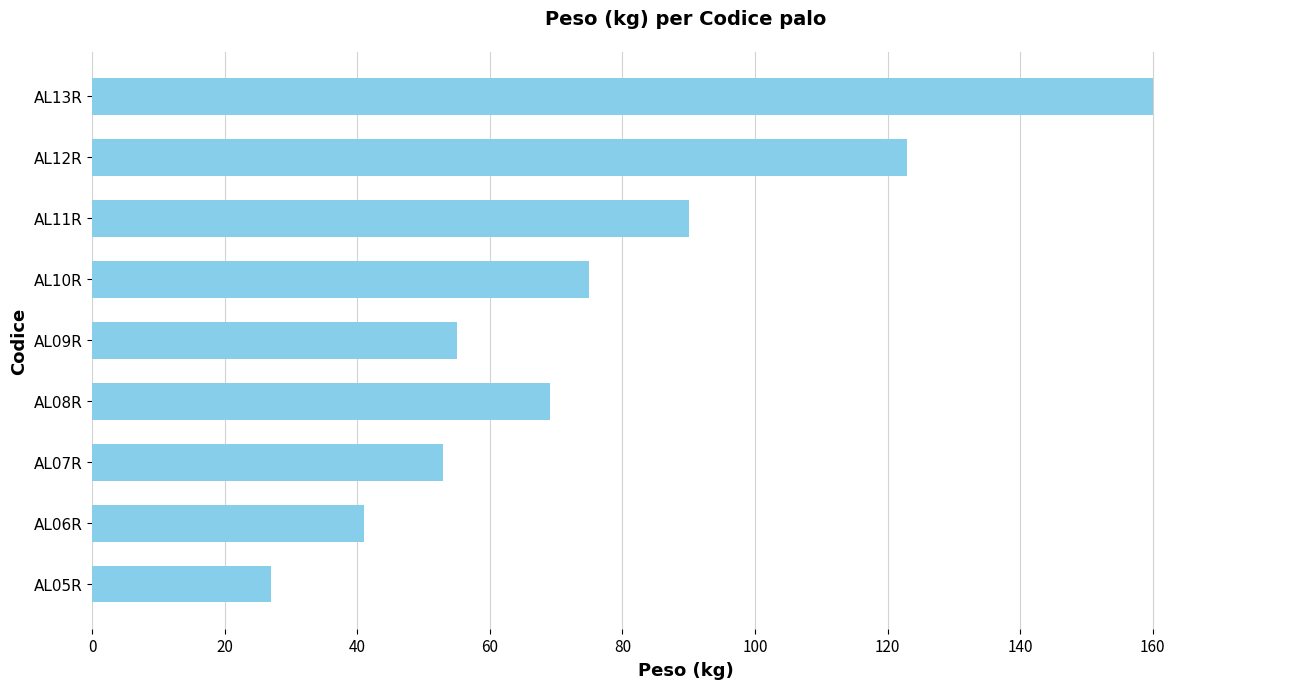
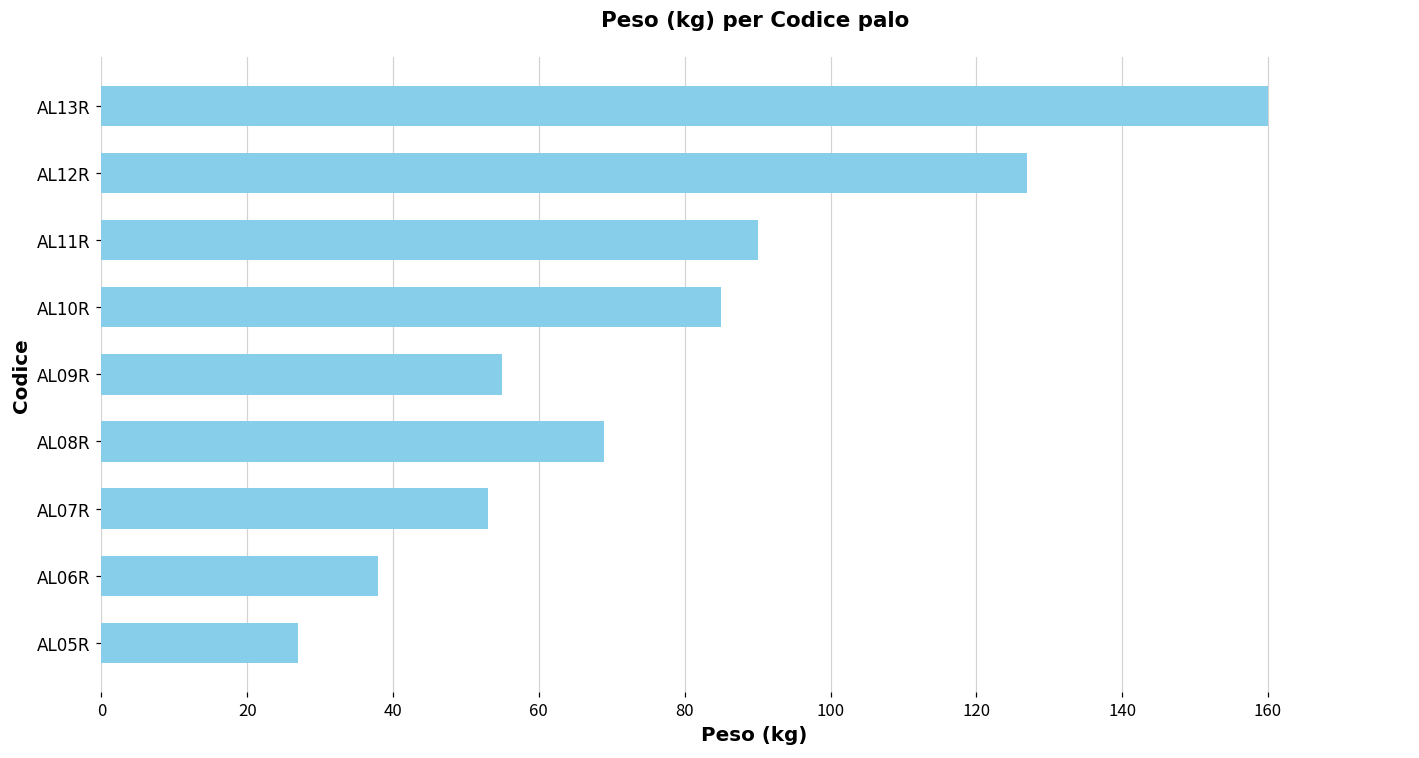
  {
    "AL13R": 160,
-   "AL12R": 123,
+   "AL12R": 127,
    "AL11R": 90,
-   "AL10R": 75,
+   "AL10R": 85,
    "AL09R": 55,
    "AL08R": 69,
    "AL07R": 53,
-   "AL06R": 41,
+   "AL06R": 38,
    "AL05R": 27
  }
